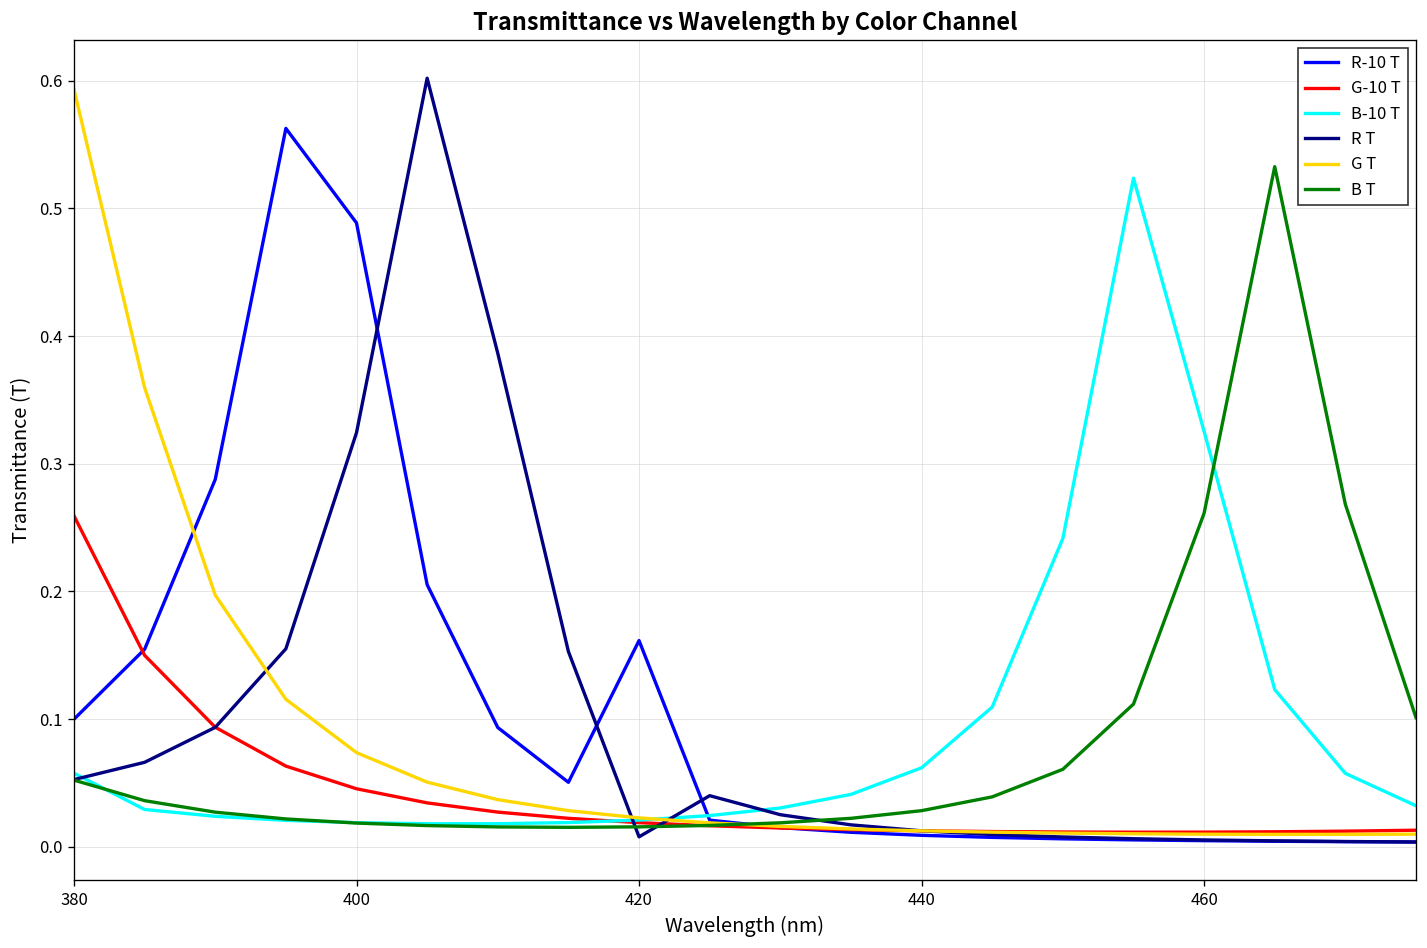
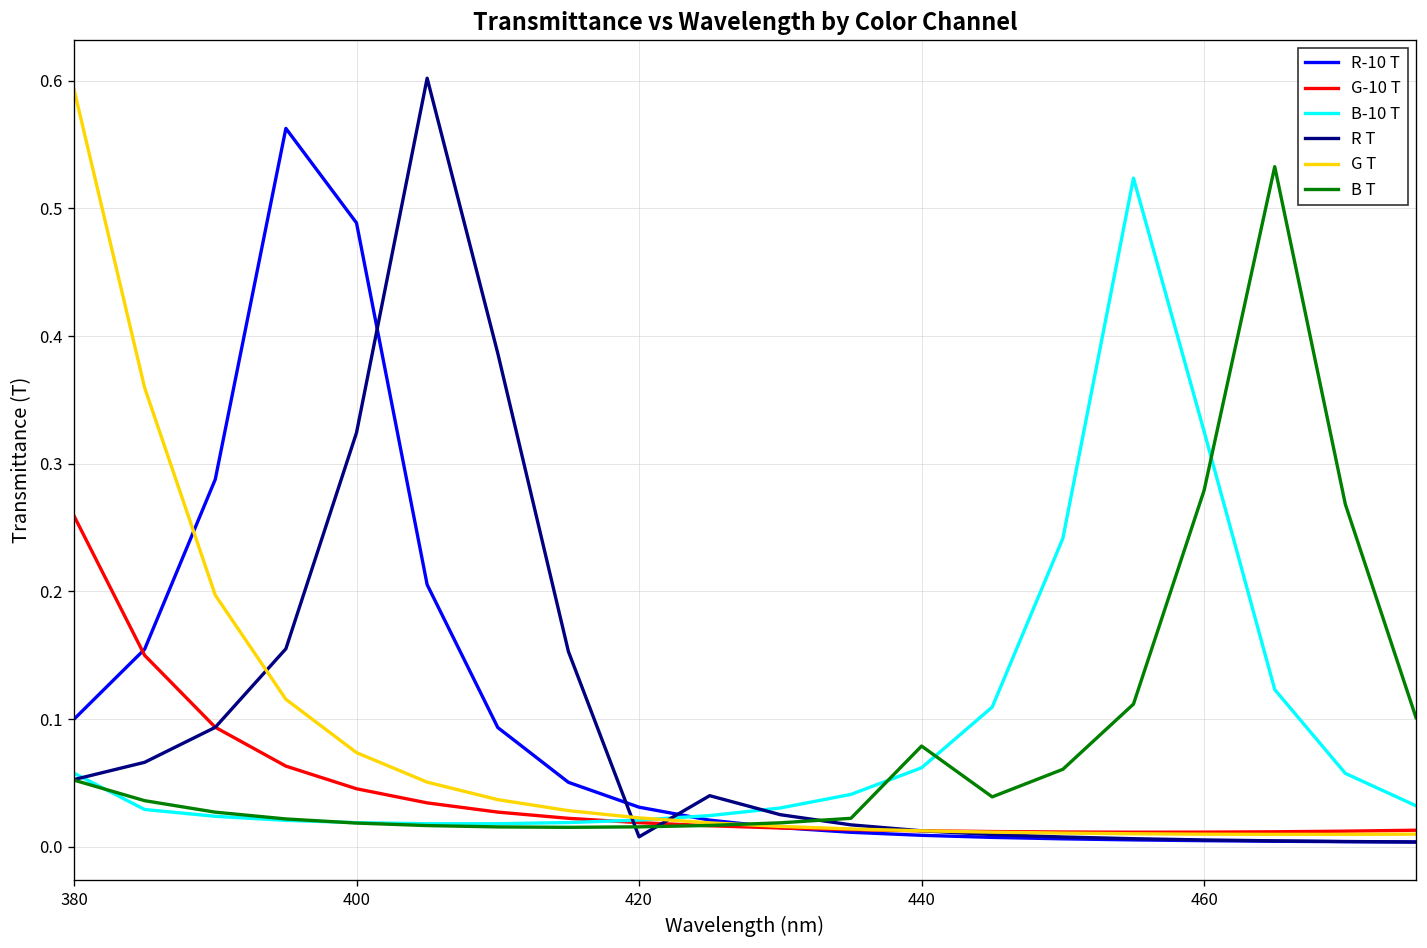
  {
    "R-10 T": {
      "380": 0.100,
      "400": 0.489,
-     "420": 0.162,
+     "420": 0.031,
      "440": 0.009
    },
    "G-10 T": {
      "380": 0.259,
      "400": 0.045
    },
    "B-10 T": {
      "380": 0.058,
      "440": 0.062,
      "460": 0.325
    },
    "R T": {
      "400": 0.324,
      "420": 0.008
    },
    "G T": {
      "380": 0.593,
      "400": 0.074
    },
    "B T": {
      "420": 0.016,
-     "440": 0.028,
-     "460": 0.261
+     "440": 0.079,
+     "460": 0.279
    }
  }
